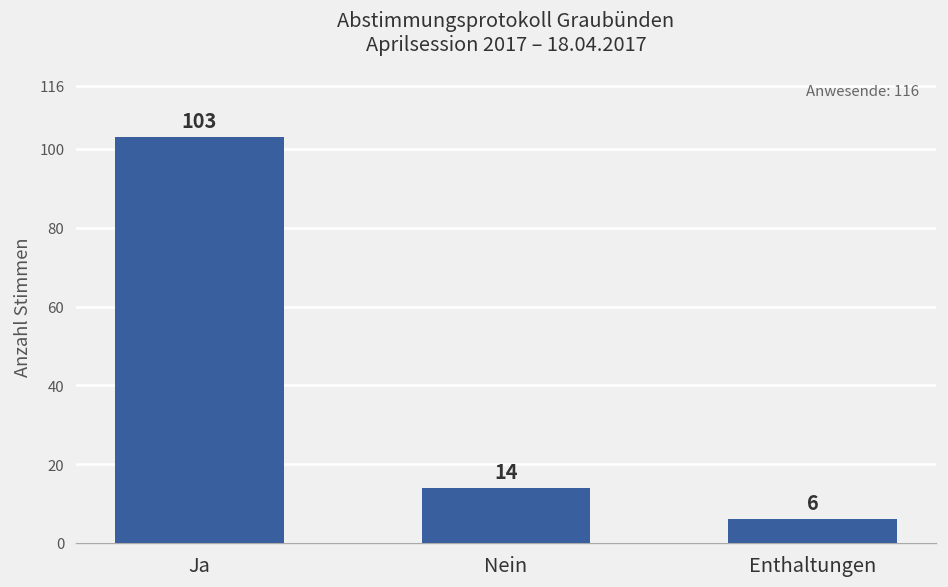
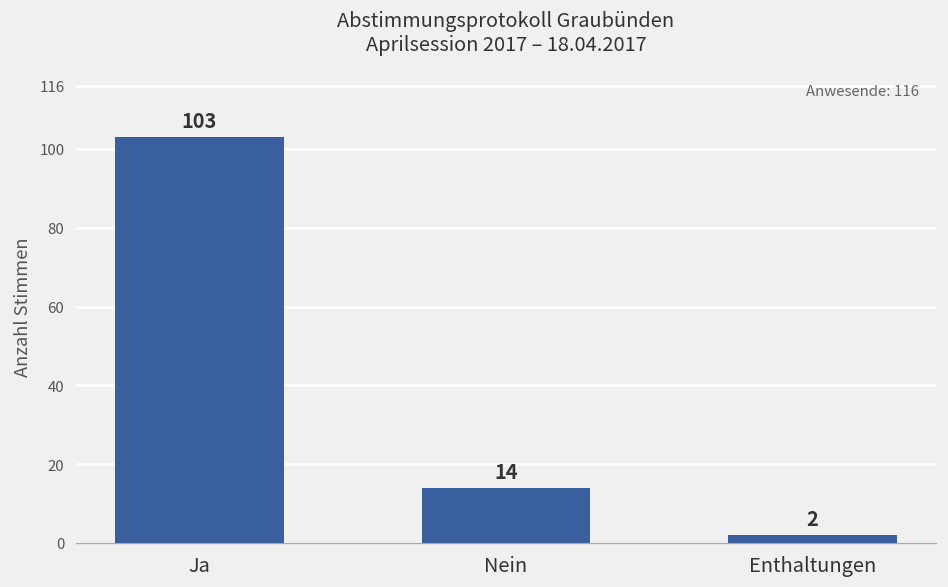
  {
    "Ja": 103,
    "Nein": 14,
-   "Enthaltungen": 6
+   "Enthaltungen": 2
  }
